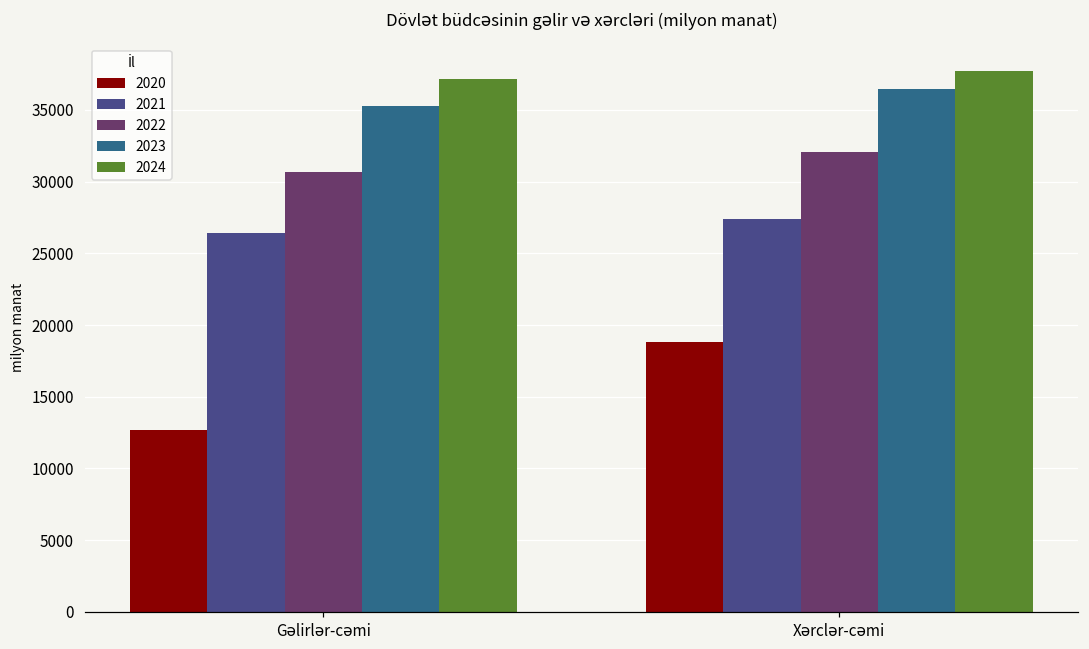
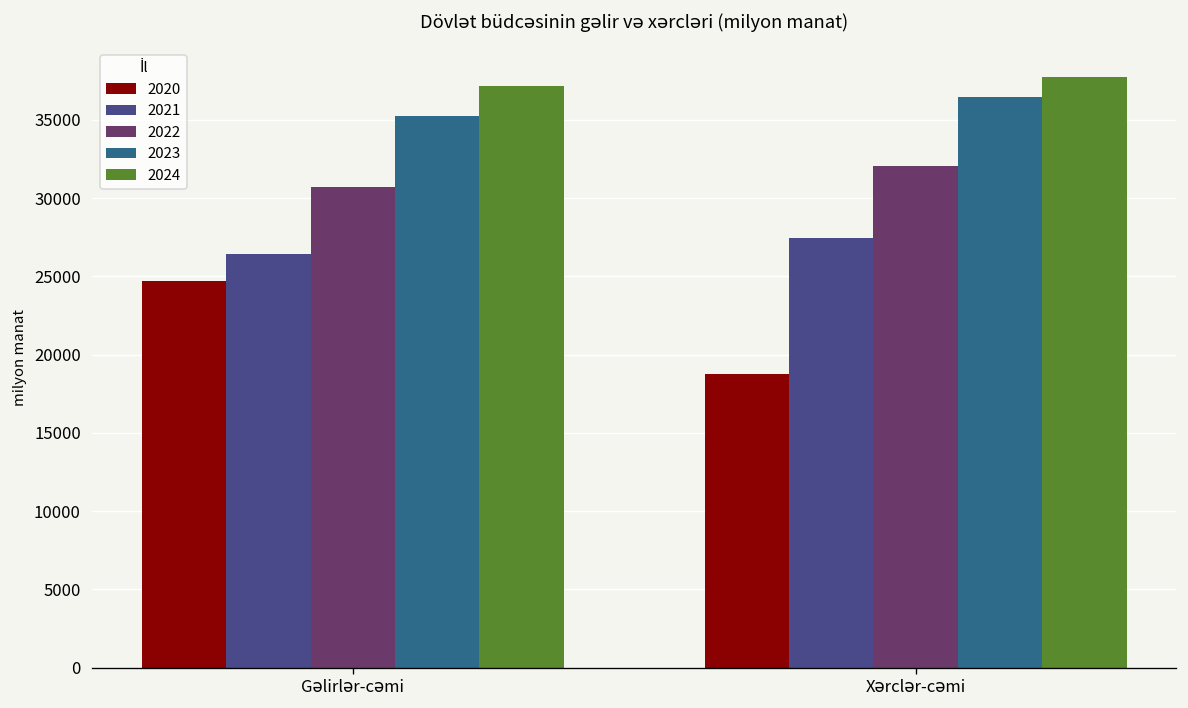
  {
    "2020": {
-     "Gəlirlər-cəmi": 12700,
+     "Gəlirlər-cəmi": 24700,
      "Xərclər-cəmi": 18800
    },
    "2024": {
      "Gəlirlər-cəmi": 37200,
      "Xərclər-cəmi": 37700
    }
  }
